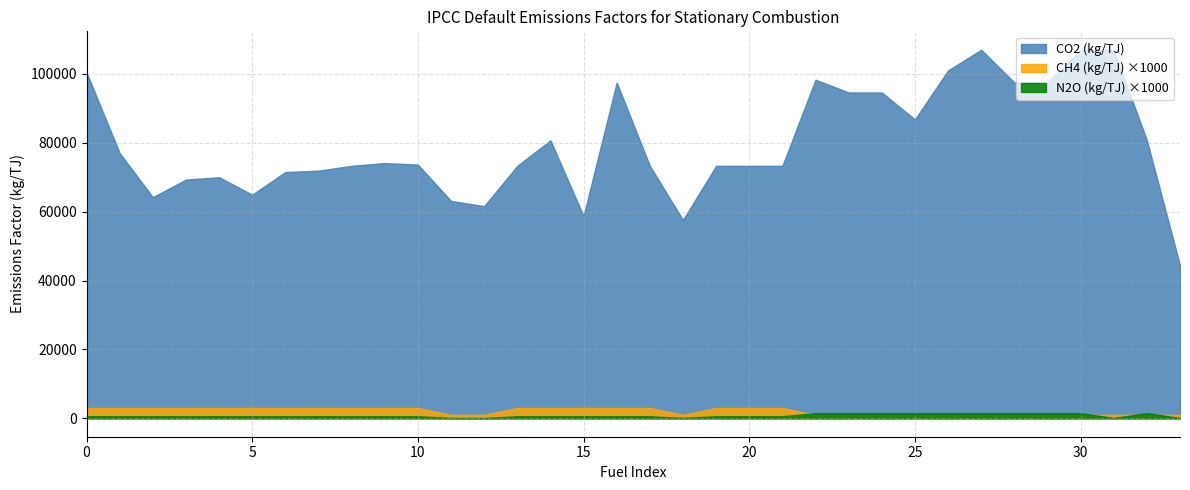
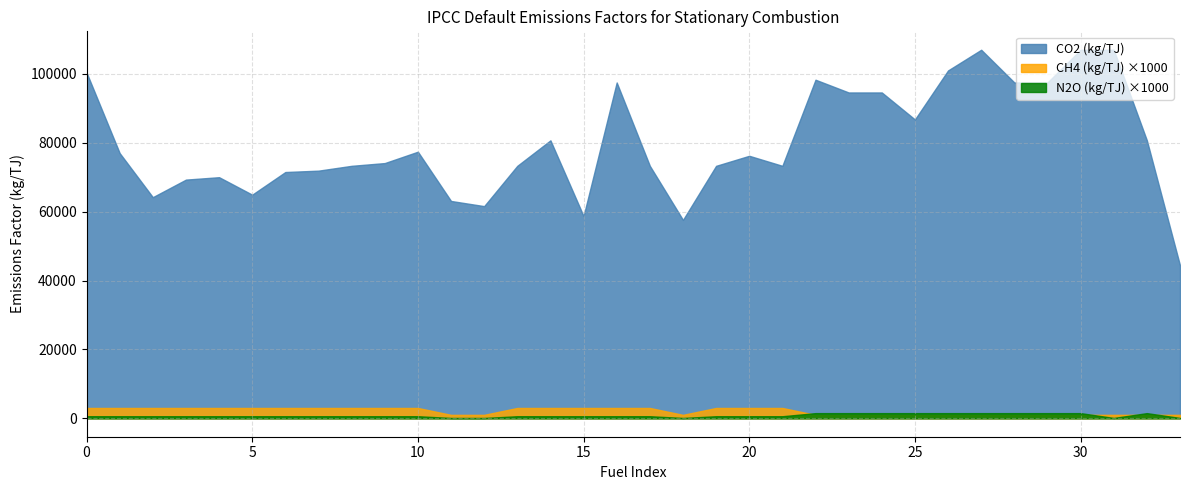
  {
    "CO2 (kg/TJ)": {
      "0": 100000,
      "5": 65000,
-     "10": 74000,
+     "10": 77000,
      "15": 59000,
-     "20": 73000,
+     "20": 76000,
      "25": 87000
    },
    "CH4 (kg/TJ) ×1000": {
      "0": 3000,
      "5": 3000,
      "10": 3000,
      "15": 3000,
      "20": 3000
    }
  }
